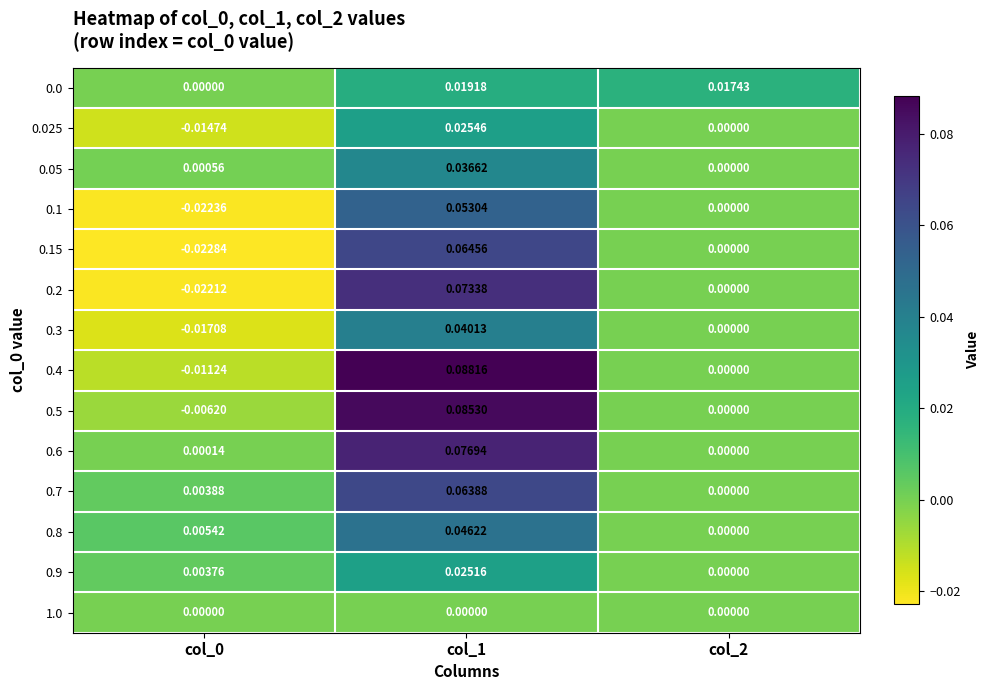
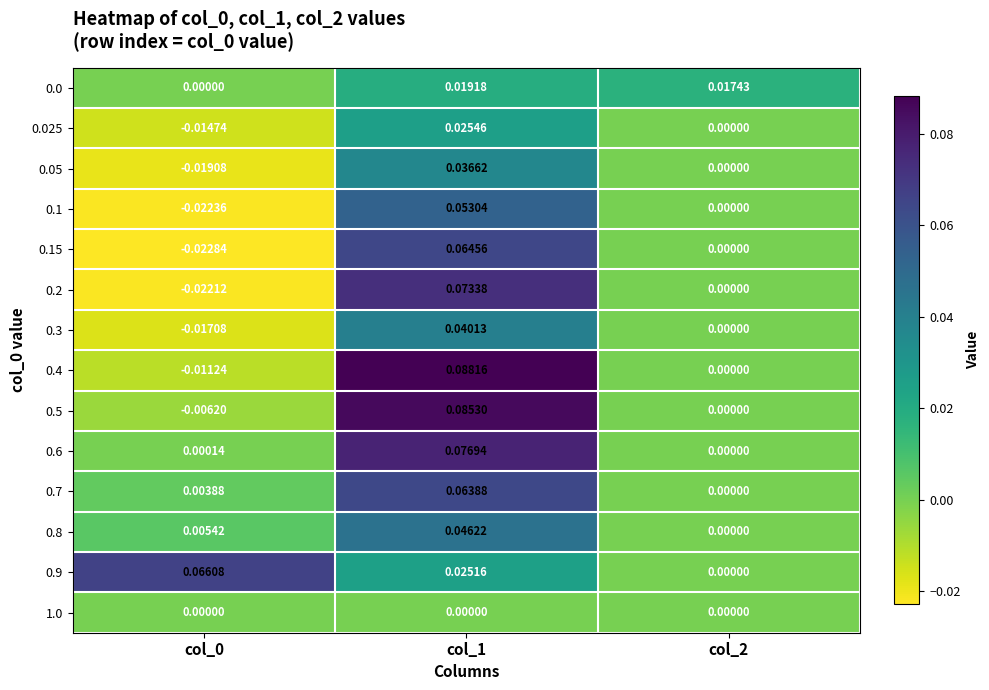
  {
    "0.0": {
      "col_0": 0.00000,
      "col_1": 0.01918,
      "col_2": 0.01743
    },
    "0.025": {
      "col_0": -0.01474,
      "col_1": 0.02546,
      "col_2": 0.00000
    },
    "0.05": {
-     "col_0": 0.00056,
+     "col_0": -0.01908,
      "col_1": 0.03662,
      "col_2": 0.00000
    },
    "0.1": {
      "col_0": -0.02236,
      "col_1": 0.05304,
      "col_2": 0.00000
    },
    "0.15": {
      "col_0": -0.02284,
      "col_1": 0.06456,
      "col_2": 0.00000
    },
    "0.2": {
      "col_0": -0.02212,
      "col_1": 0.07338,
      "col_2": 0.00000
    },
    "0.3": {
      "col_0": -0.01708,
      "col_1": 0.04013,
      "col_2": 0.00000
    },
    "0.4": {
      "col_0": -0.01124,
      "col_1": 0.08816,
      "col_2": 0.00000
    },
    "0.5": {
      "col_0": -0.00620,
      "col_1": 0.08530,
      "col_2": 0.00000
    },
    "0.6": {
      "col_0": 0.00014,
      "col_1": 0.07694,
      "col_2": 0.00000
    },
    "0.7": {
      "col_0": 0.00388,
      "col_1": 0.06388,
      "col_2": 0.00000
    },
    "0.8": {
      "col_0": 0.00542,
      "col_1": 0.04622,
      "col_2": 0.00000
    },
    "0.9": {
-     "col_0": 0.00376,
+     "col_0": 0.06608,
      "col_1": 0.02516,
      "col_2": 0.00000
    },
    "1.0": {
      "col_0": 0.00000,
      "col_1": 0.00000,
      "col_2": 0.00000
    }
  }
